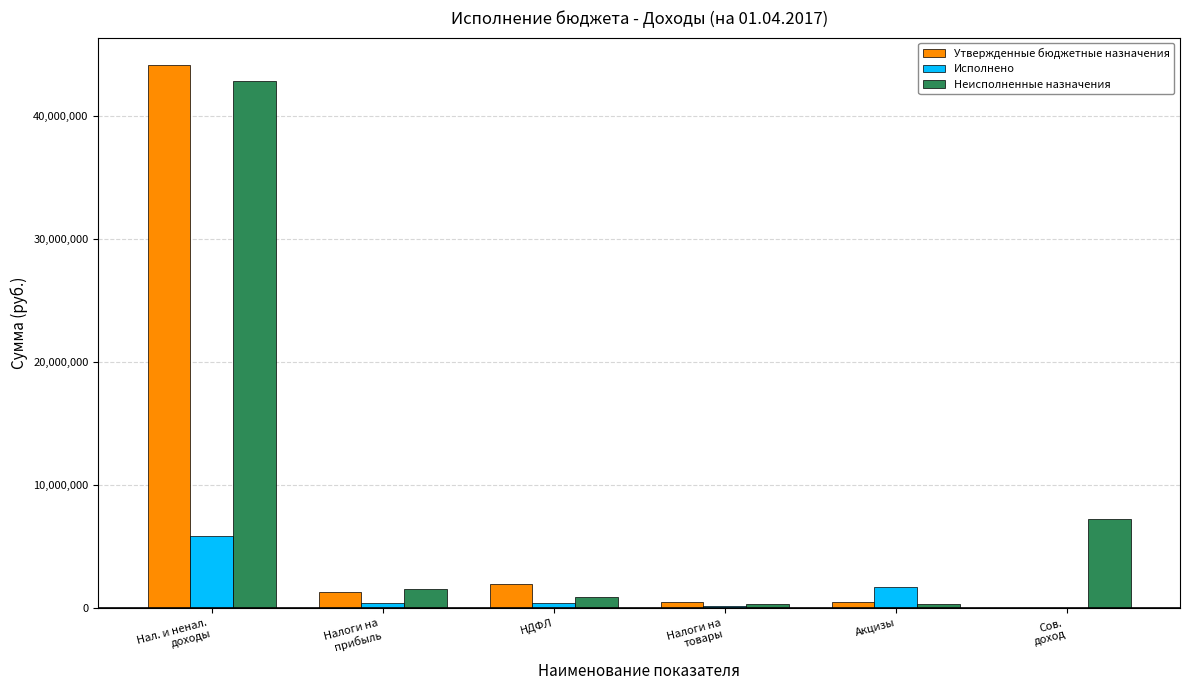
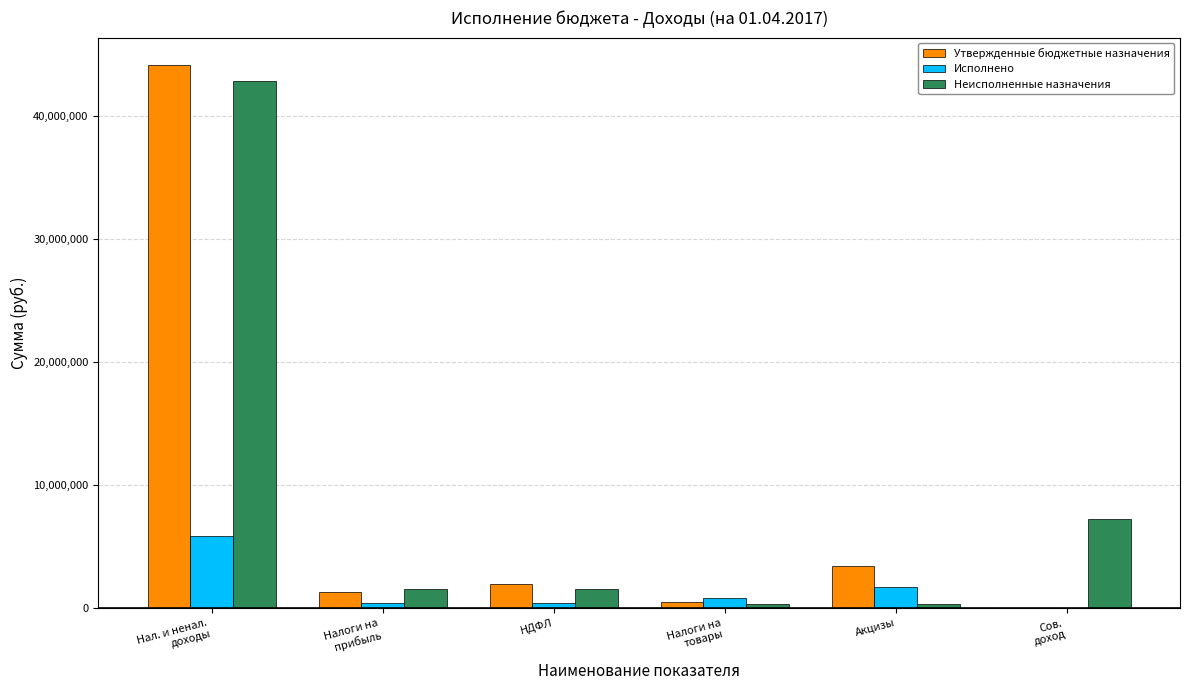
  {
    "Утвержденные бюджетные назначения": {
      "Нал. и ненал. доходы": "44,100,000",
      "Налоги на прибыль": "1,300,000",
      "НДФЛ": "2,000,000",
      "Налоги на товары": "500,000",
-     "Акцизы": "500,000",
+     "Акцизы": "3,400,000",
      "Сов. доход": "0"
    },
    "Исполнено": {
      "Нал. и ненал. доходы": "5,800,000",
      "Налоги на прибыль": "400,000",
      "НДФЛ": "400,000",
-     "Налоги на товары": "200,000",
+     "Налоги на товары": "900,000",
      "Акцизы": "1,700,000"
    },
    "Неисполненные назначения": {
      "Нал. и ненал. доходы": "42,800,000",
      "Налоги на прибыль": "1,600,000",
-     "НДФЛ": "900,000",
+     "НДФЛ": "1,600,000",
      "Налоги на товары": "300,000",
      "Акцизы": "300,000",
      "Сов. доход": "7,300,000"
    }
  }
